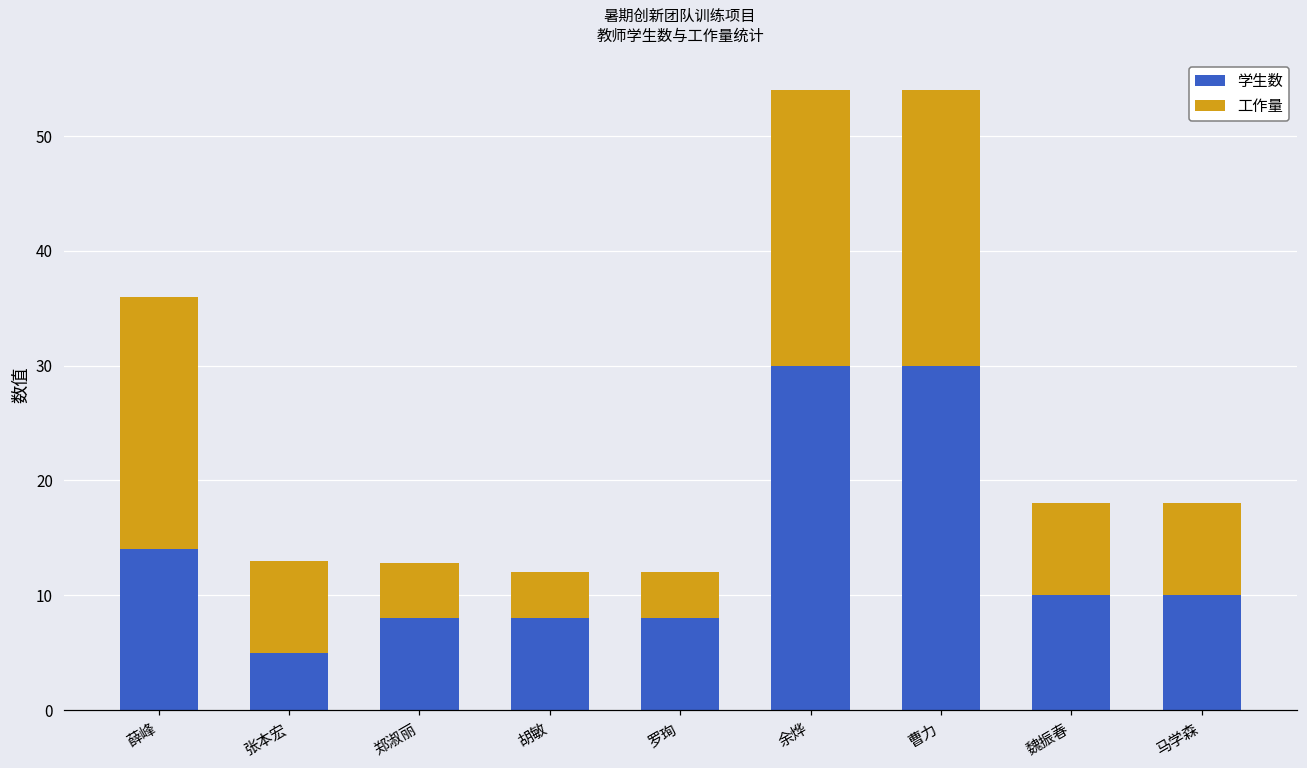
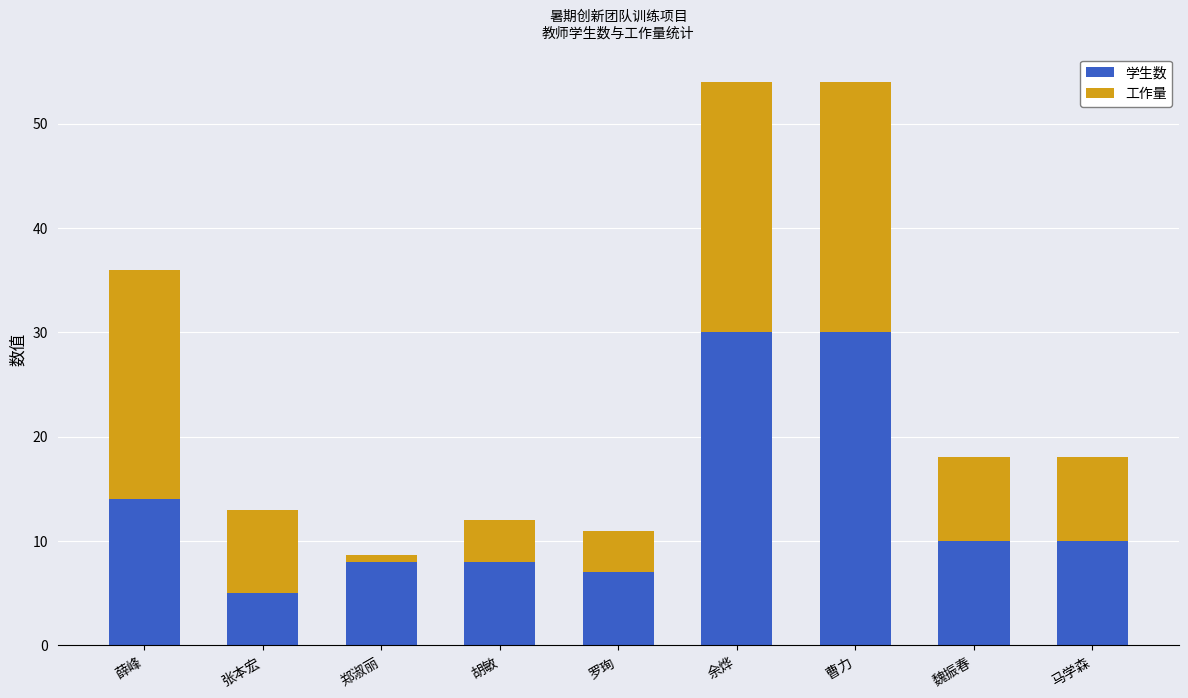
  {
    "学生数": {
      "薛峰": 14,
      "张本宏": 5,
      "郑淑丽": 8,
      "胡敏": 8,
-     "罗珣": 8,
+     "罗珣": 7,
      "余烨": 30,
      "曹力": 30,
      "魏振春": 10,
      "马学森": 10
    },
    "工作量": {
      "薛峰": 22.0,
      "张本宏": 8.0,
-     "郑淑丽": 4.8,
+     "郑淑丽": 0.7,
      "胡敏": 4.0,
      "罗珣": 4.0,
      "余烨": 24.0,
      "曹力": 24.0,
      "魏振春": 8.0,
      "马学森": 8.0
    }
  }
